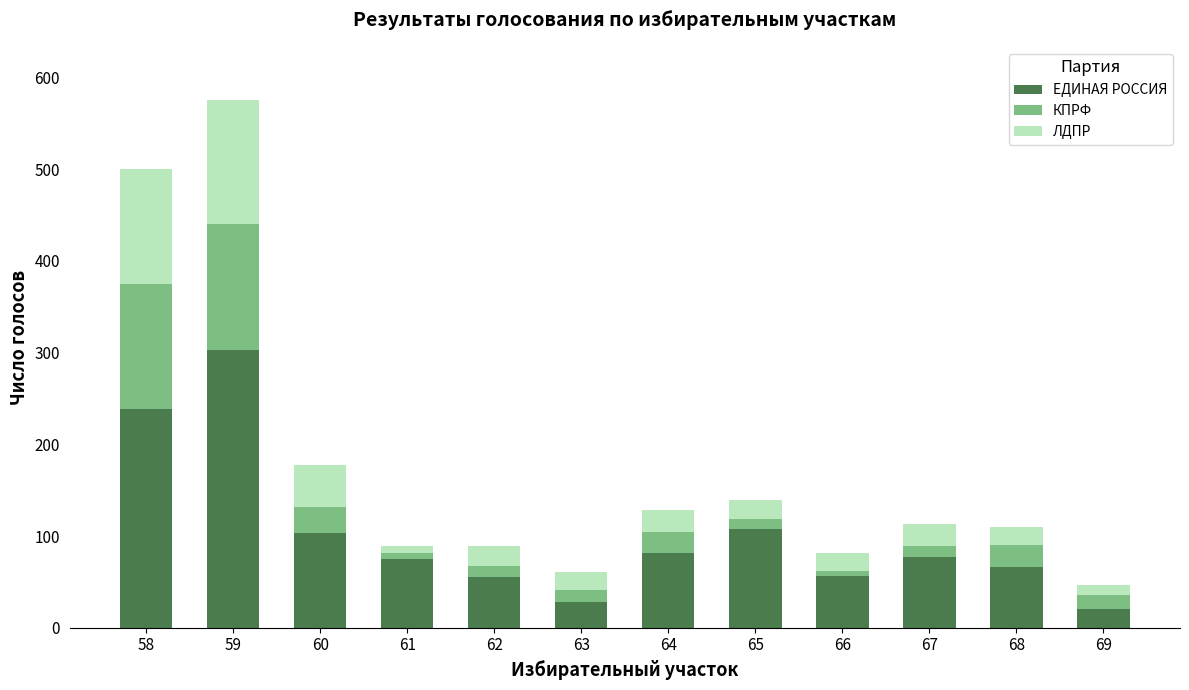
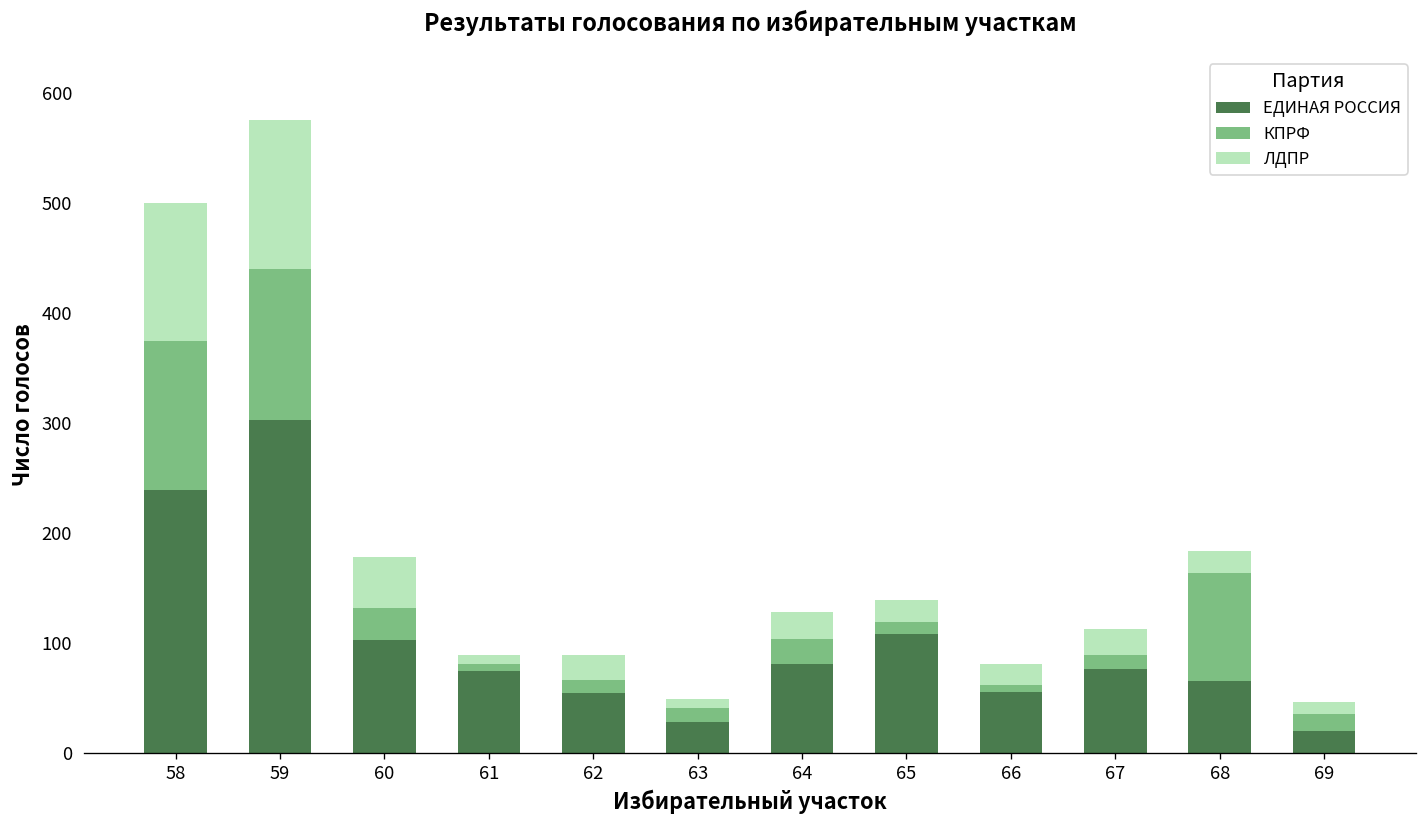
  {
    "ЕДИНАЯ РОССИЯ": {
      "58": 240,
      "59": 300,
      "60": 100,
      "61": 80,
      "62": 60,
      "63": 30,
      "64": 80,
      "65": 110,
      "66": 60,
      "67": 80,
      "68": 70,
      "69": 20
    },
    "КПРФ": {
      "58": 140,
      "59": 140,
      "60": 30,
      "61": 10,
      "62": 10,
      "63": 10,
      "64": 20,
      "65": 10,
      "66": 10,
      "67": 10,
-     "68": 20,
+     "68": 100,
      "69": 20
    },
    "ЛДПР": {
      "58": 130,
      "59": 140,
      "60": 50,
      "61": 10,
      "62": 20,
-     "63": 20,
+     "63": 10,
      "64": 20,
      "65": 20,
      "66": 20,
      "67": 20,
      "68": 20,
      "69": 10
    }
  }
